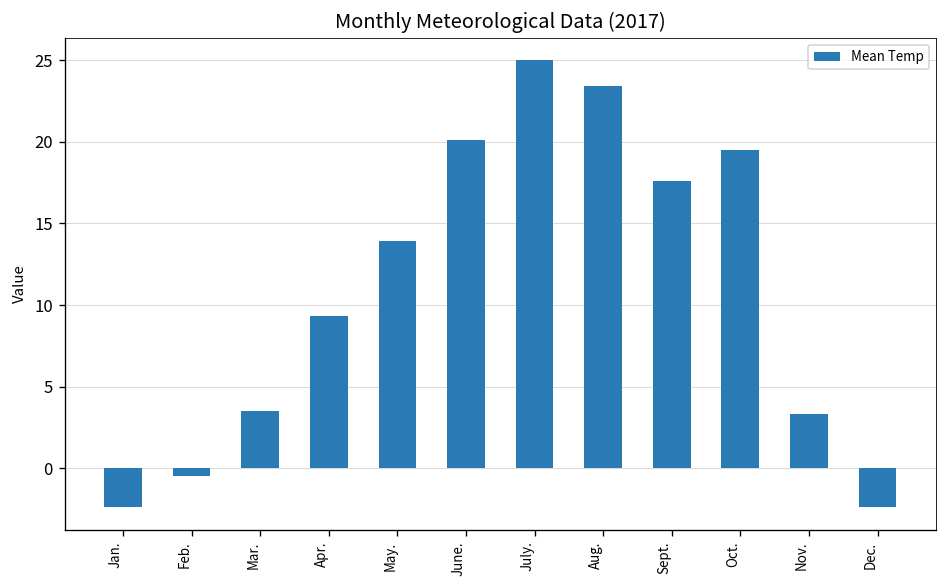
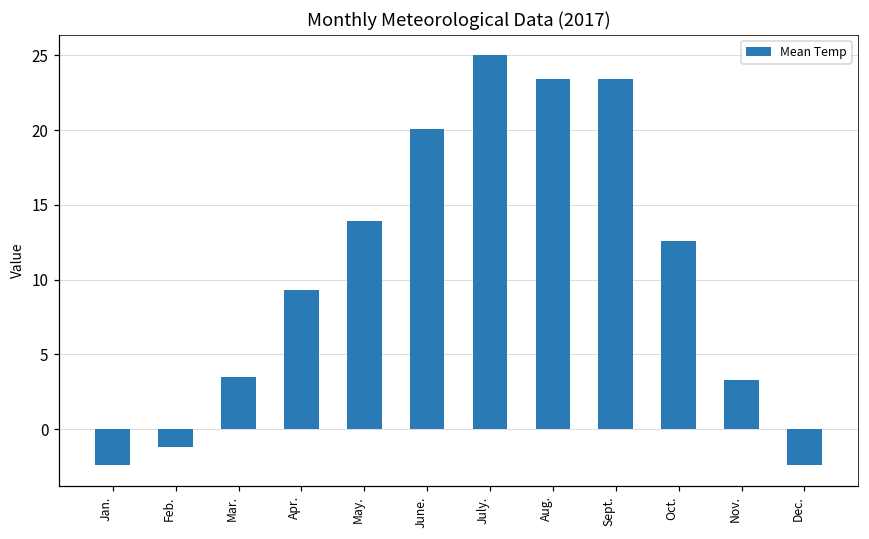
  {
    "Jan.": -2.4,
-   "Feb.": -0.5,
+   "Feb.": -1.2,
    "Mar.": 3.5,
    "Apr.": 9.3,
    "May.": 13.9,
    "June.": 20.1,
    "July.": 25.0,
    "Aug.": 23.4,
-   "Sept.": 17.6,
-   "Oct.": 19.5,
+   "Sept.": 23.4,
+   "Oct.": 12.6,
    "Nov.": 3.3,
    "Dec.": -2.4
  }
